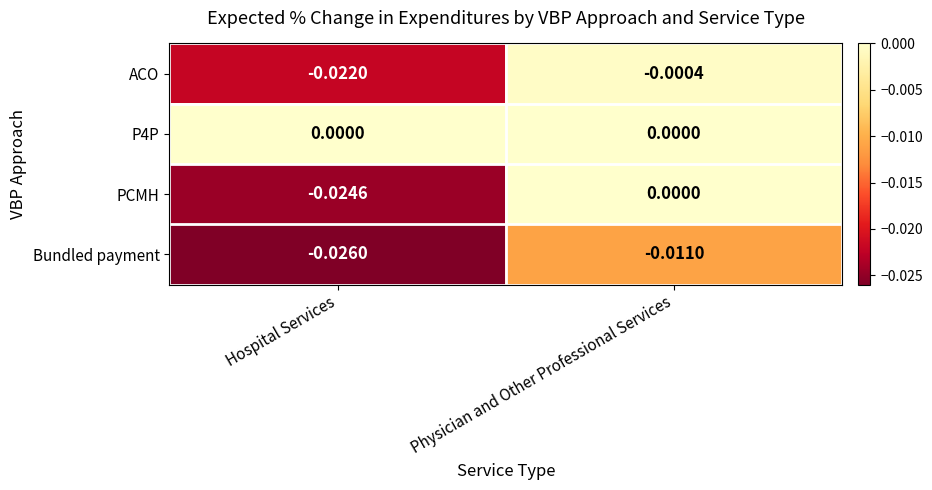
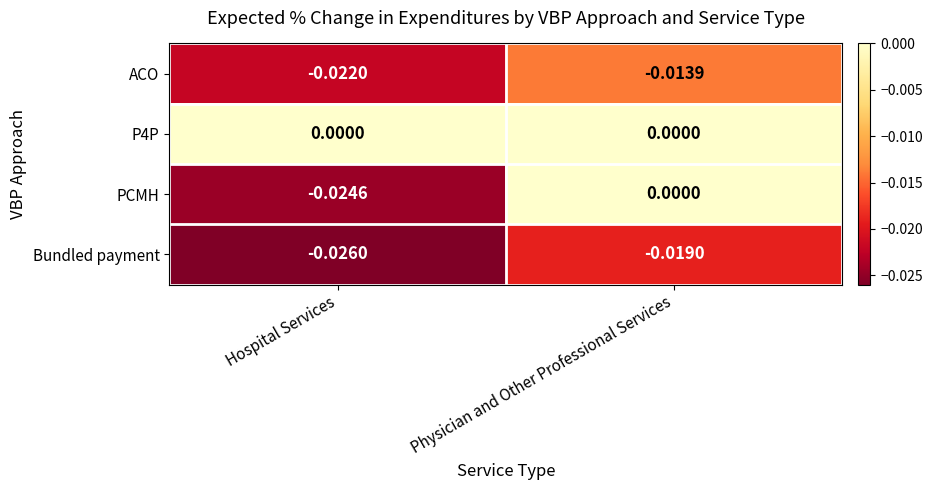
  {
    "ACO": {
      "Hospital Services": -0.0220,
-     "Physician and Other Professional Services": -0.0004
+     "Physician and Other Professional Services": -0.0139
    },
    "P4P": {
      "Hospital Services": 0.0000,
      "Physician and Other Professional Services": 0.0000
    },
    "PCMH": {
      "Hospital Services": -0.0246,
      "Physician and Other Professional Services": 0.0000
    },
    "Bundled payment": {
      "Hospital Services": -0.0260,
-     "Physician and Other Professional Services": -0.0110
+     "Physician and Other Professional Services": -0.0190
    }
  }
